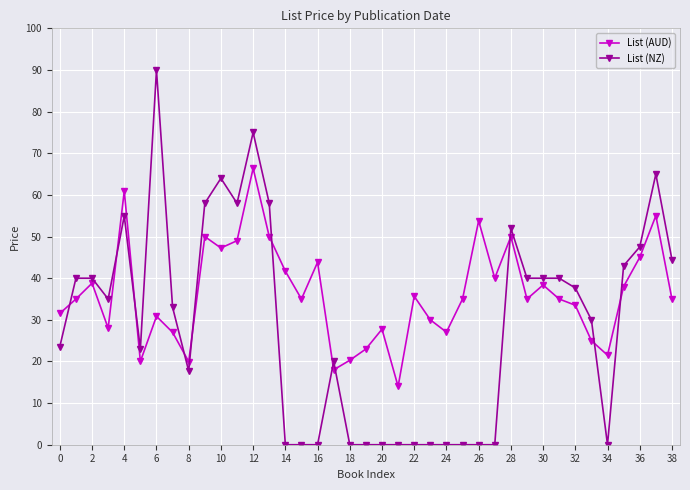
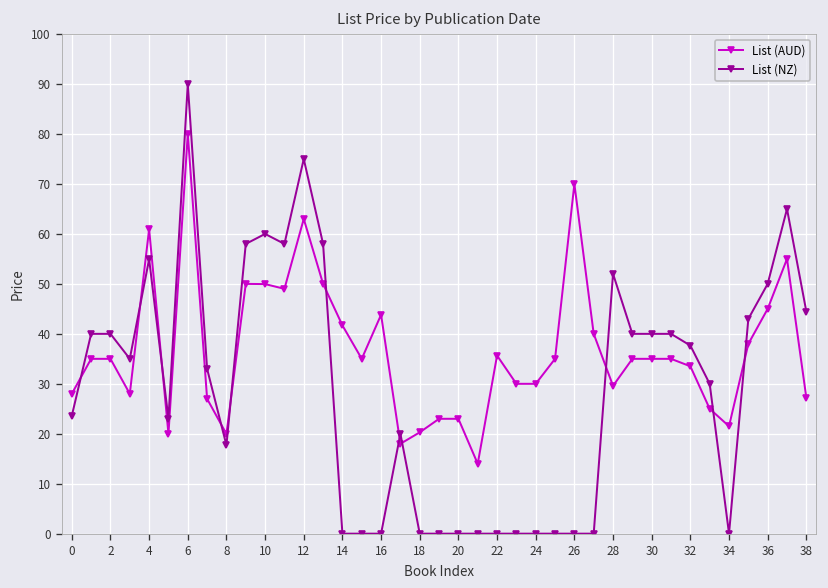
  {
    "List (AUD)": {
-     "0": 32,
-     "2": 39,
+     "0": 28,
+     "2": 35,
      "4": 61,
-     "6": 31,
+     "6": 80,
      "8": 20,
-     "10": 47,
-     "12": 66,
+     "10": 50,
+     "12": 63,
      "14": 42,
      "16": 44,
      "18": 20,
-     "20": 28,
+     "20": 23,
      "22": 36,
-     "24": 27,
-     "26": 54,
-     "28": 50,
-     "30": 38,
+     "24": 30,
+     "26": 70,
+     "28": 30,
+     "30": 35,
      "32": 34,
      "34": 22,
      "36": 45,
-     "38": 35
+     "38": 27
    },
    "List (NZ)": {
      "0": 24,
      "2": 40,
      "4": 55,
      "6": 90,
      "8": 18,
-     "10": 64,
+     "10": 60,
      "12": 75,
      "14": 0,
      "16": 0,
      "18": 0,
      "20": 0,
      "22": 0,
      "24": 0,
      "26": 0,
      "28": 52,
      "30": 40,
      "32": 38,
      "34": 0,
-     "36": 48,
+     "36": 50,
      "38": 44
    }
  }
